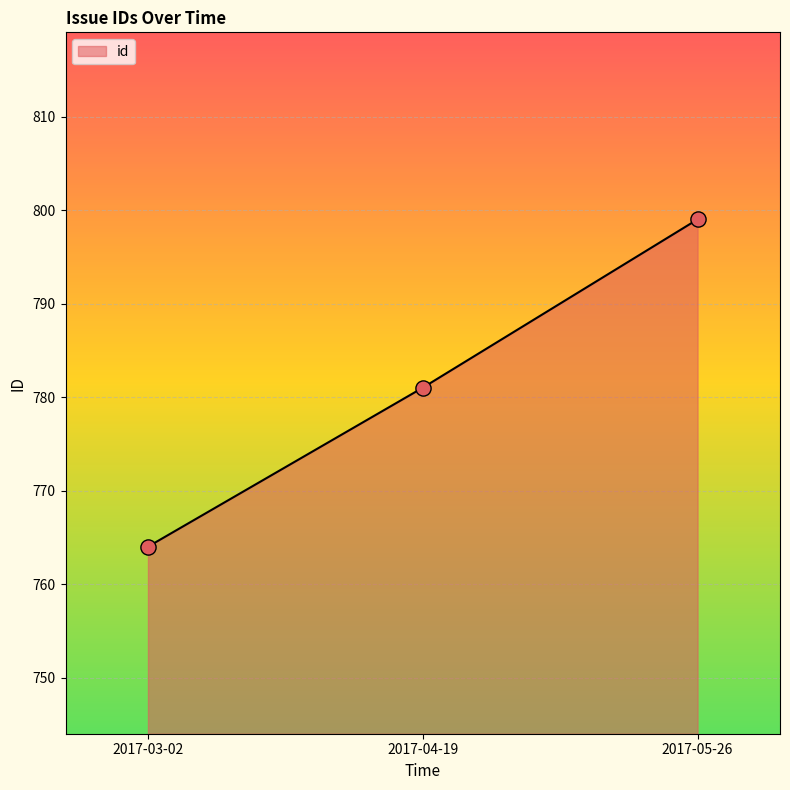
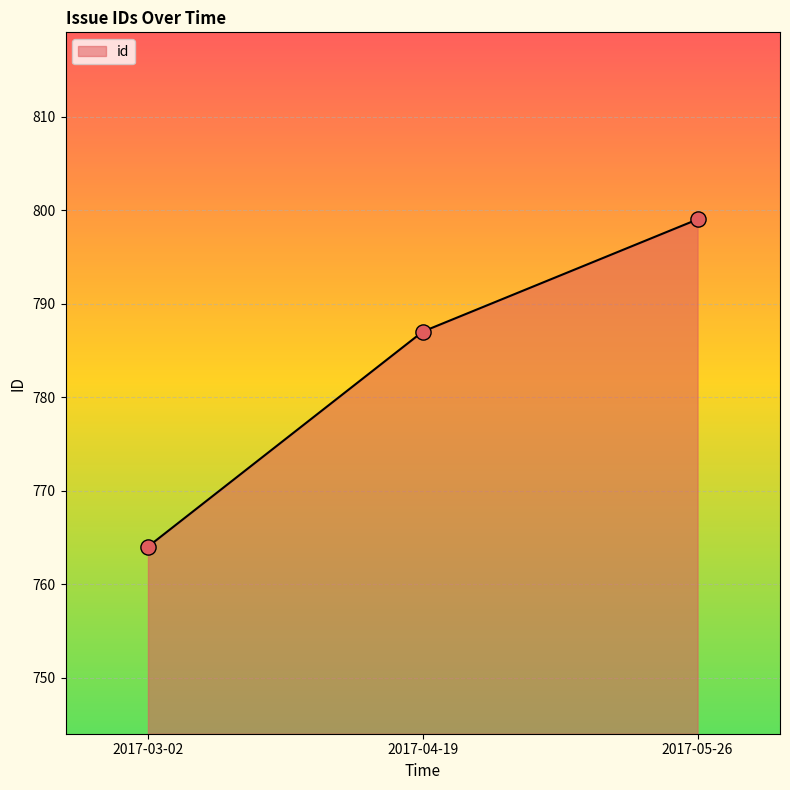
  {
    "2017-03-02": 764,
-   "2017-04-19": 781,
+   "2017-04-19": 787,
    "2017-05-26": 799
  }
